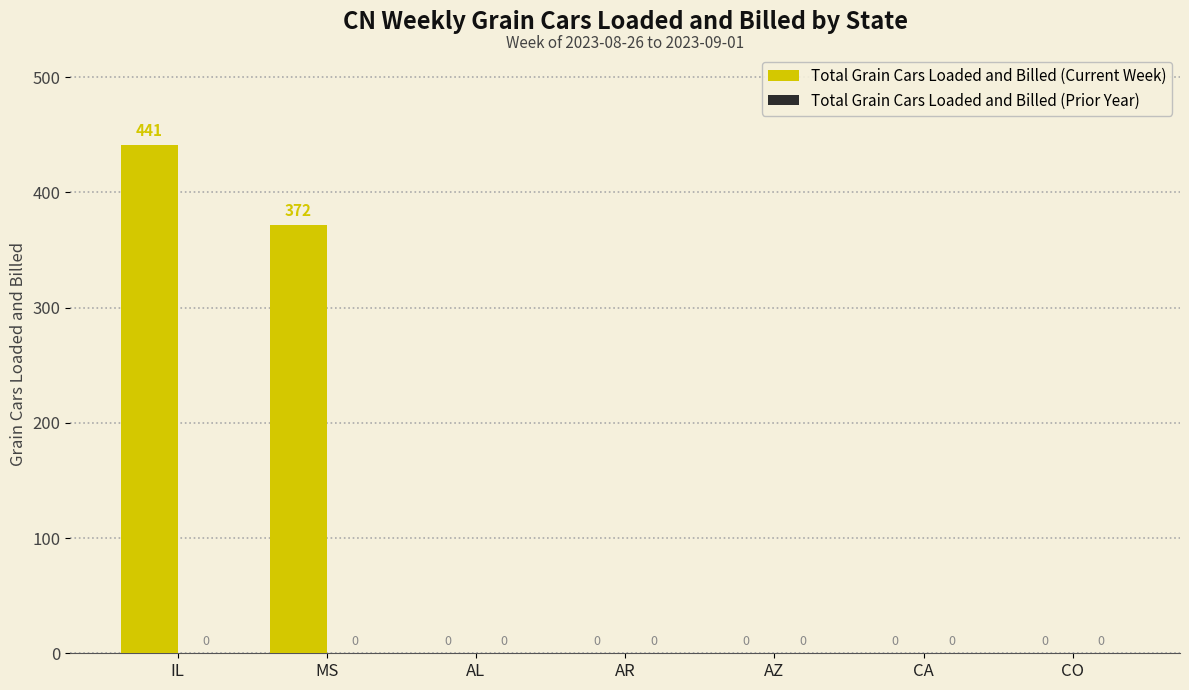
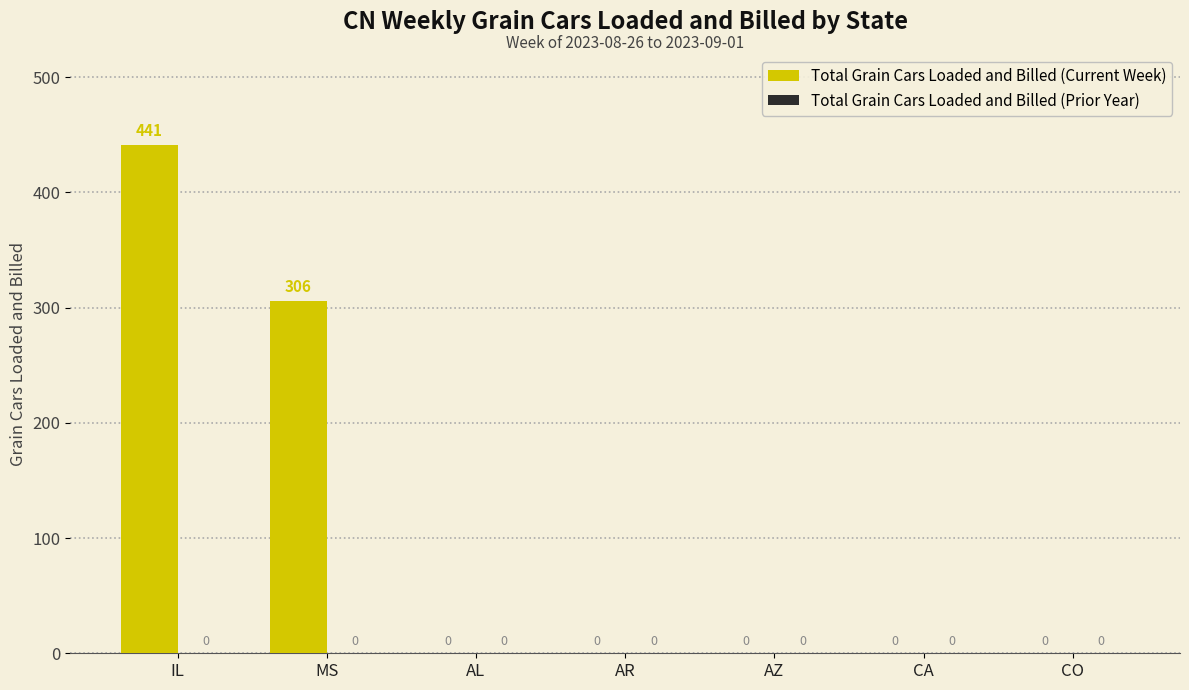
  {
    "Total Grain Cars Loaded and Billed (Current Week)": {
      "IL": 441,
-     "MS": 372,
+     "MS": 306,
      "AL": 0,
      "AR": 0,
      "AZ": 0,
      "CA": 0,
      "CO": 0
    },
    "Total Grain Cars Loaded and Billed (Prior Year)": {
      "IL": 0,
      "MS": 0,
      "AL": 0,
      "AR": 0,
      "AZ": 0,
      "CA": 0,
      "CO": 0
    }
  }
